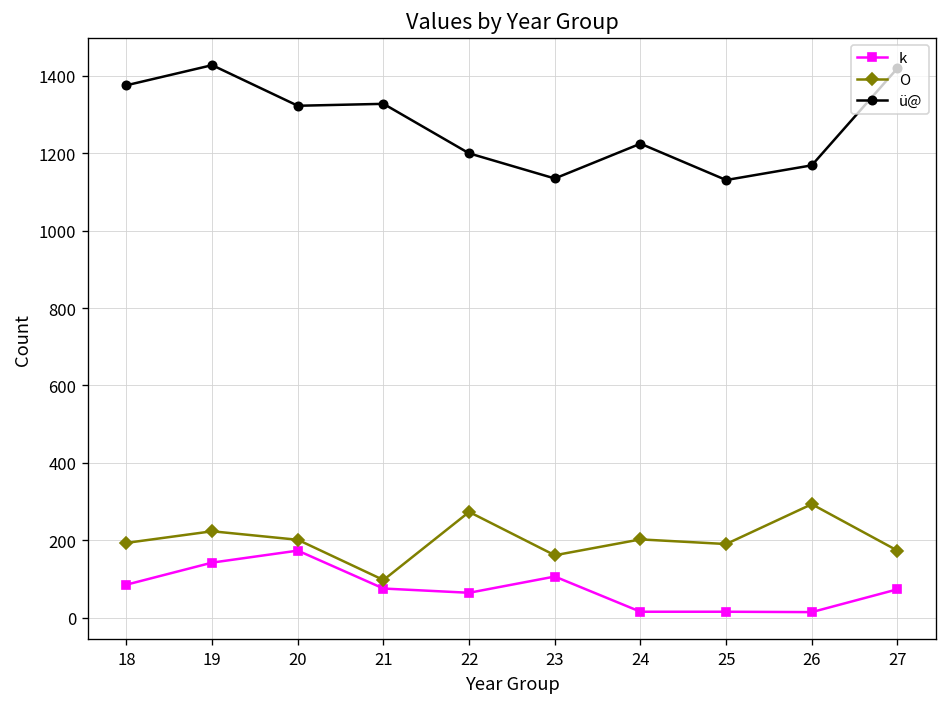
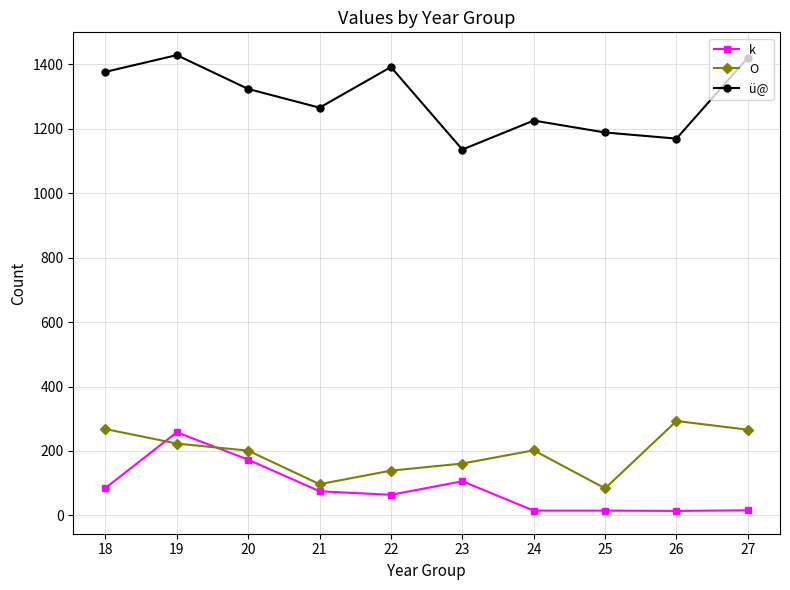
  {
    "k": {
      "18": 90,
-     "19": 140,
+     "19": 260,
      "20": 170,
      "21": 80,
      "22": 60,
      "23": 110,
      "24": 20,
      "25": 20,
      "26": 10,
-     "27": 70
+     "27": 20
    },
    "O": {
-     "18": 190,
+     "18": 270,
      "19": 220,
      "20": 200,
      "21": 100,
-     "22": 270,
+     "22": 140,
      "23": 160,
      "24": 200,
-     "25": 190,
+     "25": 80,
      "26": 290,
-     "27": 170
+     "27": 270
    },
    "ü@": {
      "18": 1380,
      "19": 1430,
      "20": 1320,
-     "21": 1330,
-     "22": 1200,
+     "21": 1270,
+     "22": 1390,
      "23": 1140,
      "24": 1230,
-     "25": 1130,
+     "25": 1190,
      "26": 1170
    }
  }
